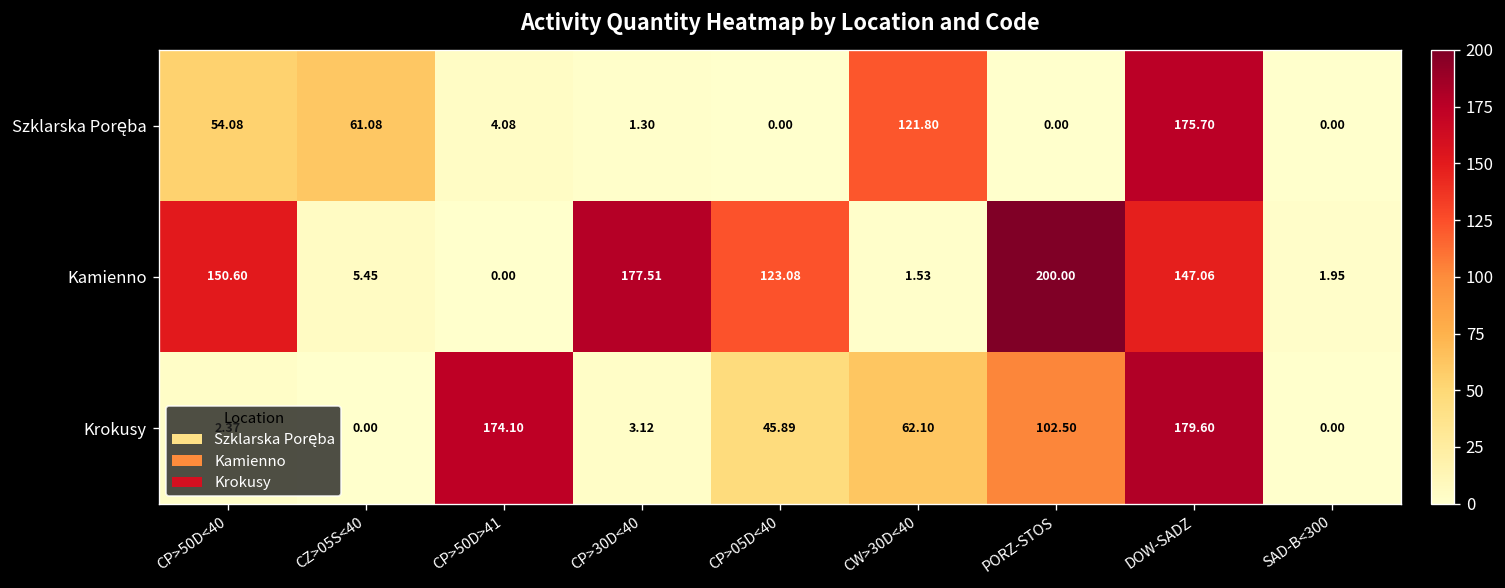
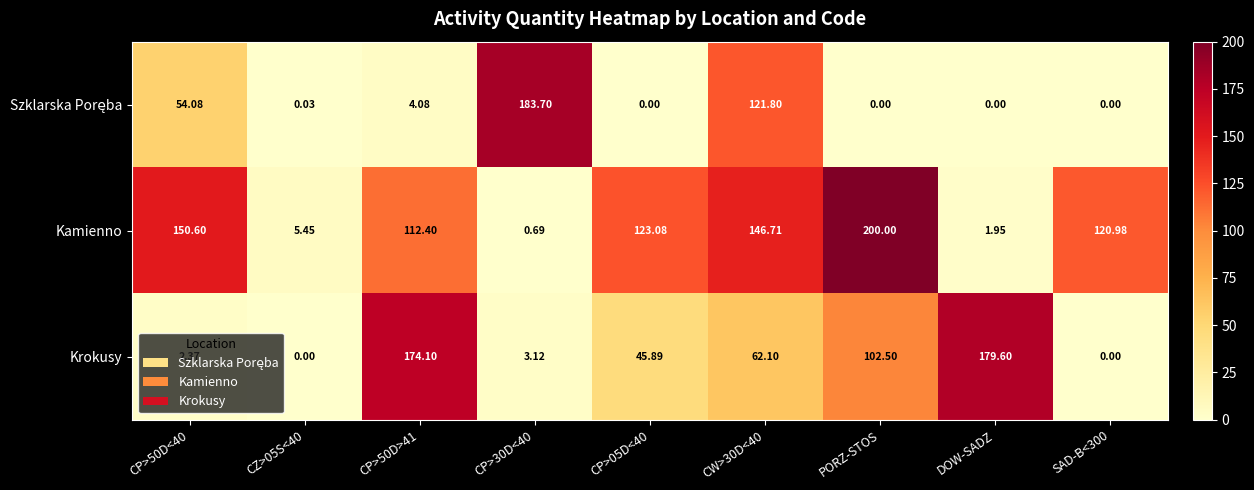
  {
    "Szklarska Poręba": {
      "CP>50D<40": 54.08,
-     "CZ>05S<40": 61.08,
+     "CZ>05S<40": 0.03,
      "CP>50D>41": 4.08,
-     "CP>30D<40": 1.30,
+     "CP>30D<40": 183.70,
      "CP>05D<40": 0.00,
      "CW>30D<40": 121.80,
      "PORZ-STOS": 0.00,
-     "DOW-SADZ": 175.70,
+     "DOW-SADZ": 0.00,
      "SAD-B<300": 0.00
    },
    "Kamienno": {
      "CP>50D<40": 150.60,
      "CZ>05S<40": 5.45,
-     "CP>50D>41": 0.00,
-     "CP>30D<40": 177.51,
+     "CP>50D>41": 112.40,
+     "CP>30D<40": 0.69,
      "CP>05D<40": 123.08,
-     "CW>30D<40": 1.53,
+     "CW>30D<40": 146.71,
      "PORZ-STOS": 200.00,
-     "DOW-SADZ": 147.06,
-     "SAD-B<300": 1.95
+     "DOW-SADZ": 1.95,
+     "SAD-B<300": 120.98
    },
    "Krokusy": {
      "CZ>05S<40": 0.00,
      "CP>50D>41": 174.10,
      "CP>30D<40": 3.12,
      "CP>05D<40": 45.89,
      "CW>30D<40": 62.10,
      "PORZ-STOS": 102.50,
      "DOW-SADZ": 179.60,
      "SAD-B<300": 0.00
    }
  }
